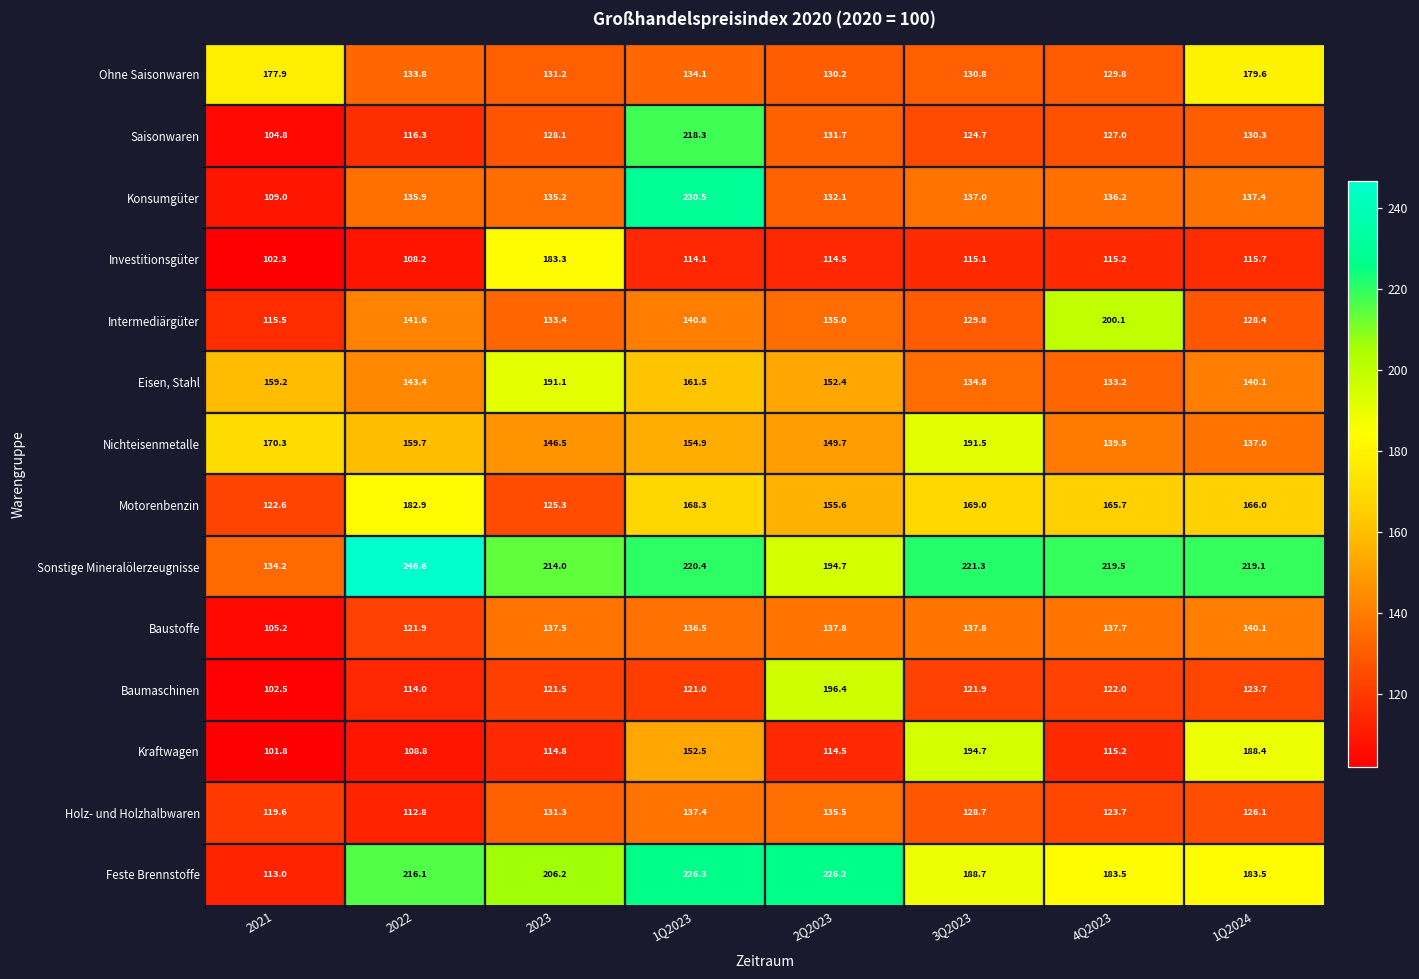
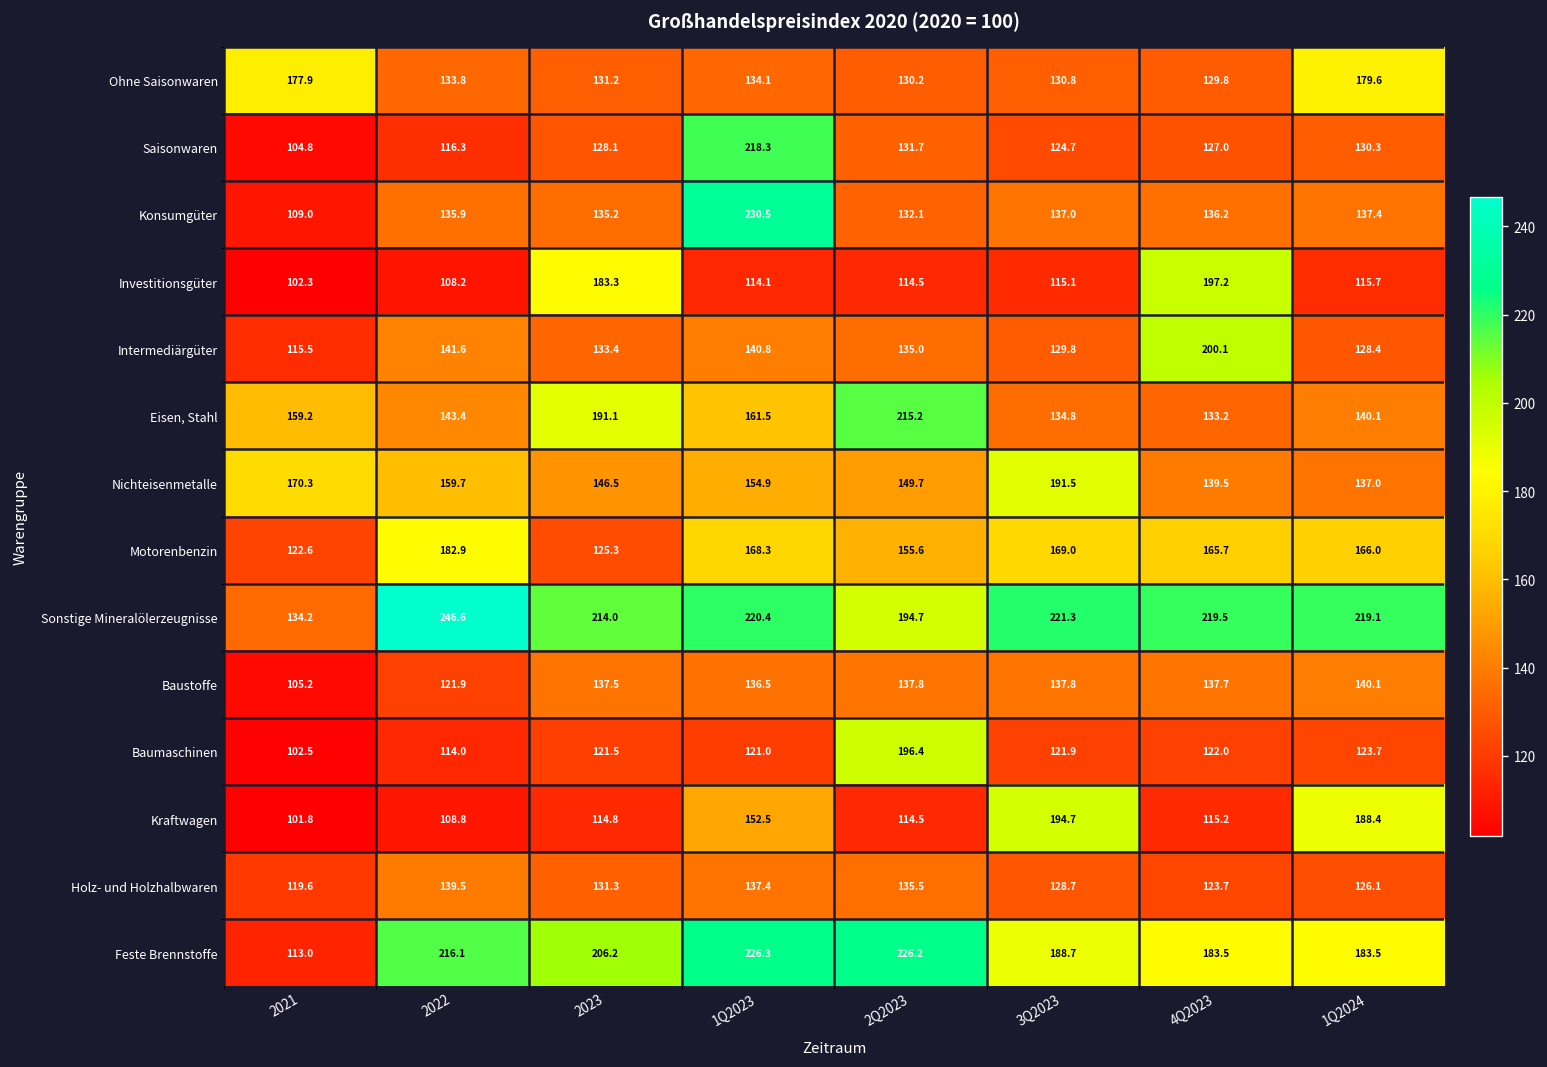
  {
    "Ohne Saisonwaren": {
      "2021": 177.9,
      "2022": 133.8,
      "2023": 131.2,
      "1Q2023": 134.1,
      "2Q2023": 130.2,
      "3Q2023": 130.8,
      "4Q2023": 129.8,
      "1Q2024": 179.6
    },
    "Saisonwaren": {
      "2021": 104.8,
      "2022": 116.3,
      "2023": 128.1,
      "1Q2023": 218.3,
      "2Q2023": 131.7,
      "3Q2023": 124.7,
      "4Q2023": 127.0,
      "1Q2024": 130.3
    },
    "Konsumgüter": {
      "2021": 109.0,
      "2022": 135.9,
      "2023": 135.2,
      "1Q2023": 230.5,
      "2Q2023": 132.1,
      "3Q2023": 137.0,
      "4Q2023": 136.2,
      "1Q2024": 137.4
    },
    "Investitionsgüter": {
      "2021": 102.3,
      "2022": 108.2,
      "2023": 183.3,
      "1Q2023": 114.1,
      "2Q2023": 114.5,
      "3Q2023": 115.1,
-     "4Q2023": 115.2,
+     "4Q2023": 197.2,
      "1Q2024": 115.7
    },
    "Intermediärgüter": {
      "2021": 115.5,
      "2022": 141.6,
      "2023": 133.4,
      "1Q2023": 140.8,
      "2Q2023": 135.0,
      "3Q2023": 129.8,
      "4Q2023": 200.1,
      "1Q2024": 128.4
    },
    "Eisen, Stahl": {
      "2021": 159.2,
      "2022": 143.4,
      "2023": 191.1,
      "1Q2023": 161.5,
-     "2Q2023": 152.4,
+     "2Q2023": 215.2,
      "3Q2023": 134.8,
      "4Q2023": 133.2,
      "1Q2024": 140.1
    },
    "Nichteisenmetalle": {
      "2021": 170.3,
      "2022": 159.7,
      "2023": 146.5,
      "1Q2023": 154.9,
      "2Q2023": 149.7,
      "3Q2023": 191.5,
      "4Q2023": 139.5,
      "1Q2024": 137.0
    },
    "Motorenbenzin": {
      "2021": 122.6,
      "2022": 182.9,
      "2023": 125.3,
      "1Q2023": 168.3,
      "2Q2023": 155.6,
      "3Q2023": 169.0,
      "4Q2023": 165.7,
      "1Q2024": 166.0
    },
    "Sonstige Mineralölerzeugnisse": {
      "2021": 134.2,
      "2022": 246.6,
      "2023": 214.0,
      "1Q2023": 220.4,
      "2Q2023": 194.7,
      "3Q2023": 221.3,
      "4Q2023": 219.5,
      "1Q2024": 219.1
    },
    "Baustoffe": {
      "2021": 105.2,
      "2022": 121.9,
      "2023": 137.5,
      "1Q2023": 136.5,
      "2Q2023": 137.8,
      "3Q2023": 137.8,
      "4Q2023": 137.7,
      "1Q2024": 140.1
    },
    "Baumaschinen": {
      "2021": 102.5,
      "2022": 114.0,
      "2023": 121.5,
      "1Q2023": 121.0,
      "2Q2023": 196.4,
      "3Q2023": 121.9,
      "4Q2023": 122.0,
      "1Q2024": 123.7
    },
    "Kraftwagen": {
      "2021": 101.8,
      "2022": 108.8,
      "2023": 114.8,
      "1Q2023": 152.5,
      "2Q2023": 114.5,
      "3Q2023": 194.7,
      "4Q2023": 115.2,
      "1Q2024": 188.4
    },
    "Holz- und Holzhalbwaren": {
      "2021": 119.6,
-     "2022": 112.8,
+     "2022": 139.5,
      "2023": 131.3,
      "1Q2023": 137.4,
      "2Q2023": 135.5,
      "3Q2023": 128.7,
      "4Q2023": 123.7,
      "1Q2024": 126.1
    },
    "Feste Brennstoffe": {
      "2021": 113.0,
      "2022": 216.1,
      "2023": 206.2,
      "1Q2023": 226.3,
      "2Q2023": 226.2,
      "3Q2023": 188.7,
      "4Q2023": 183.5,
      "1Q2024": 183.5
    }
  }
